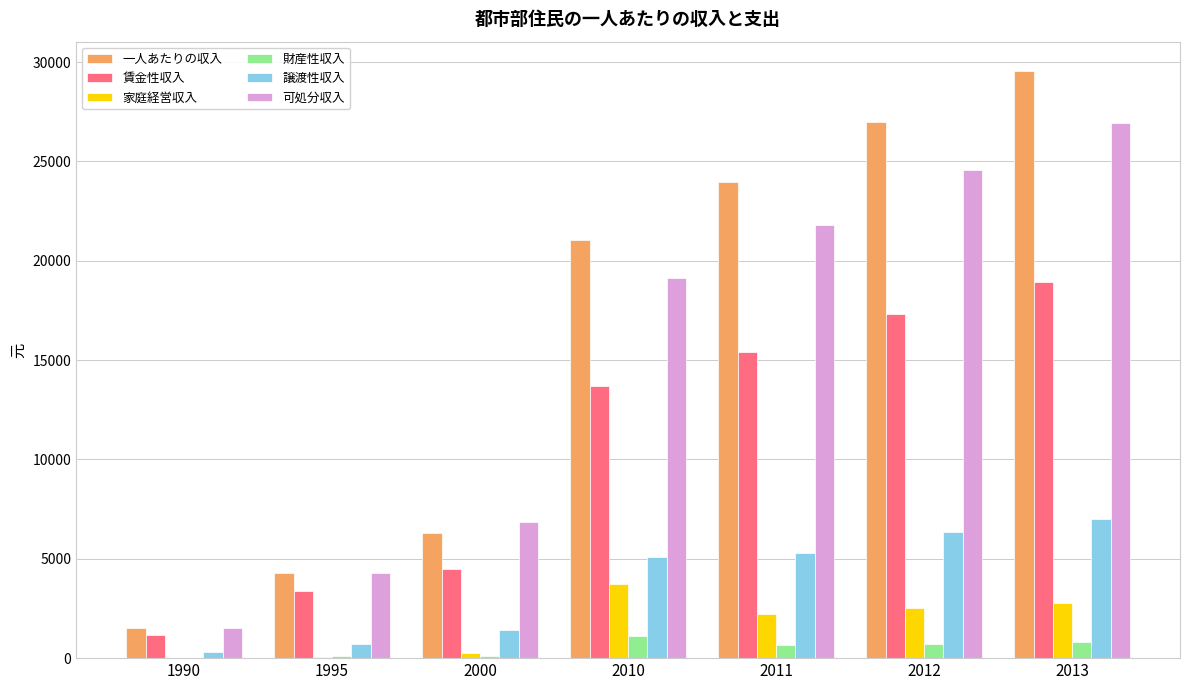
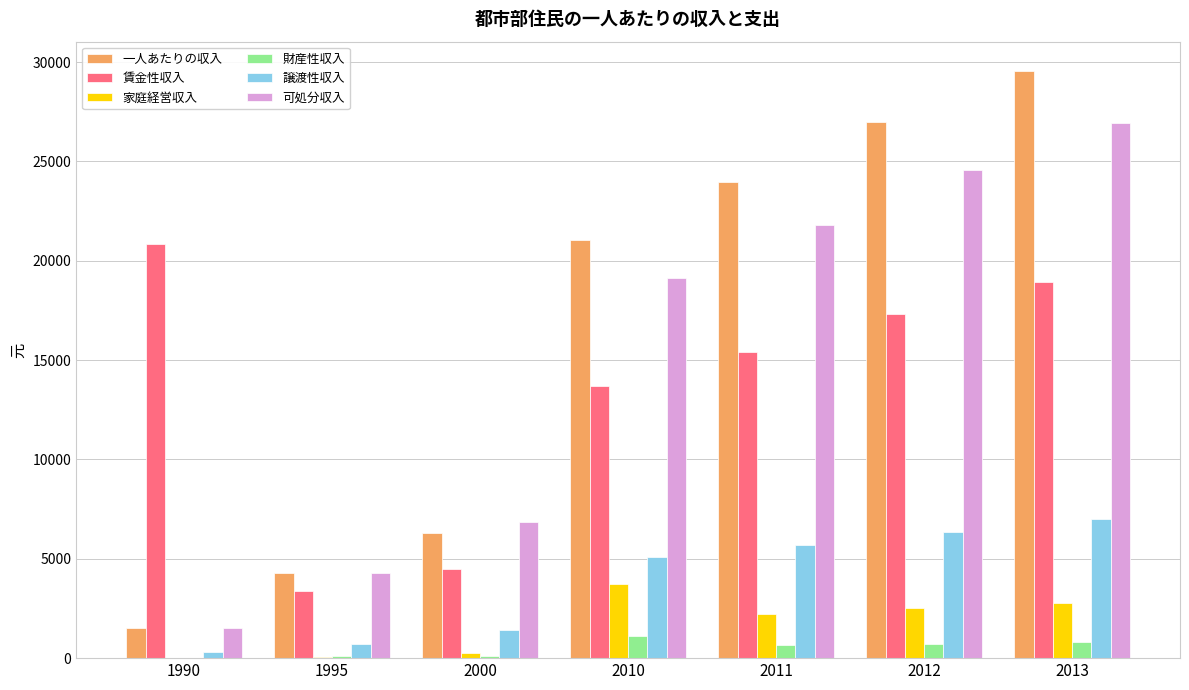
  {
    "一人あたりの収入": {
      "1990": 1500,
      "1995": 4300,
      "2000": 6300,
      "2010": 21000,
      "2011": 24000,
      "2012": 27000,
      "2013": 29500
    },
    "賃金性収入": {
-     "1990": 1100,
+     "1990": 20800,
      "1995": 3400,
      "2000": 4500,
      "2010": 13700,
      "2011": 15400,
      "2012": 17300,
      "2013": 18900
    },
    "家庭経営収入": {
      "2000": 200,
      "2010": 3700,
      "2011": 2200,
      "2012": 2500,
      "2013": 2800
    },
    "財産性収入": {
      "2000": 100,
      "2010": 1100,
      "2011": 600,
      "2012": 700,
      "2013": 800
    },
    "譲渡性収入": {
      "1990": 300,
      "1995": 700,
      "2000": 1400,
      "2010": 5100,
-     "2011": 5300,
+     "2011": 5700,
      "2012": 6400,
      "2013": 7000
    },
    "可処分収入": {
      "1990": 1500,
      "1995": 4300,
      "2000": 6800,
      "2010": 19100,
      "2011": 21800,
      "2012": 24600,
      "2013": 27000
    }
  }
